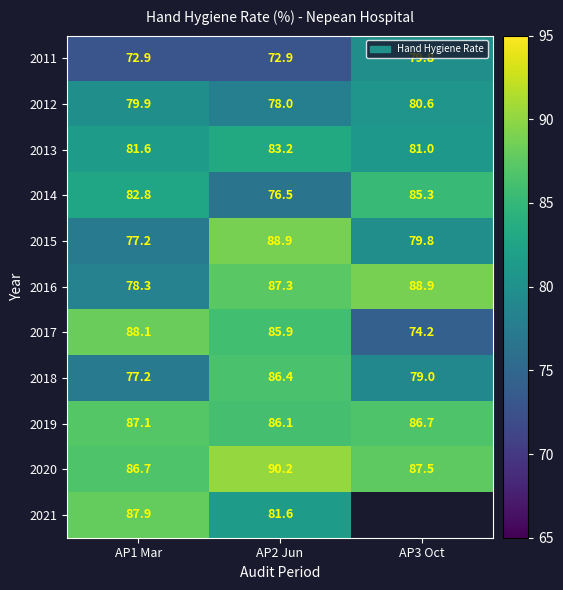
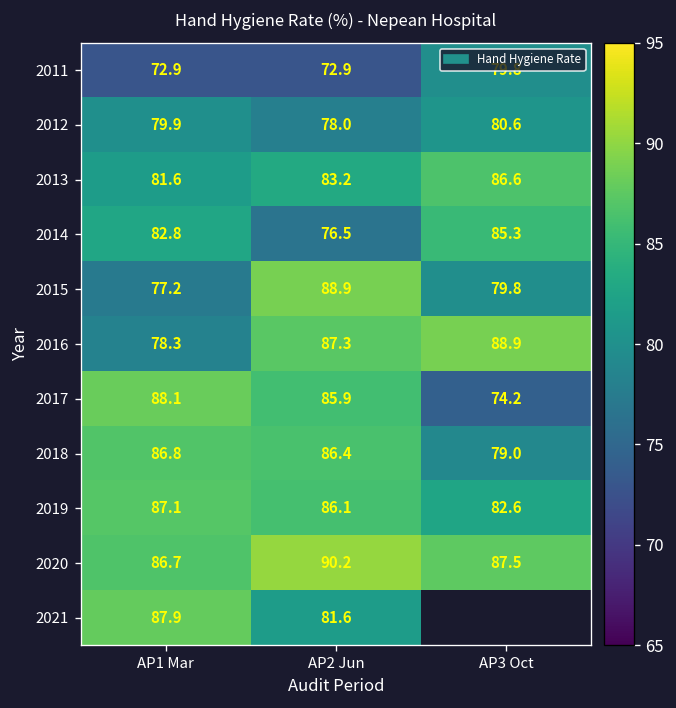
  {
    "2011": {
      "AP1 Mar": 72.9,
      "AP2 Jun": 72.9
    },
    "2012": {
      "AP1 Mar": 79.9,
      "AP2 Jun": 78.0,
      "AP3 Oct": 80.6
    },
    "2013": {
      "AP1 Mar": 81.6,
      "AP2 Jun": 83.2,
-     "AP3 Oct": 81.0
+     "AP3 Oct": 86.6
    },
    "2014": {
      "AP1 Mar": 82.8,
      "AP2 Jun": 76.5,
      "AP3 Oct": 85.3
    },
    "2015": {
      "AP1 Mar": 77.2,
      "AP2 Jun": 88.9,
      "AP3 Oct": 79.8
    },
    "2016": {
      "AP1 Mar": 78.3,
      "AP2 Jun": 87.3,
      "AP3 Oct": 88.9
    },
    "2017": {
      "AP1 Mar": 88.1,
      "AP2 Jun": 85.9,
      "AP3 Oct": 74.2
    },
    "2018": {
-     "AP1 Mar": 77.2,
+     "AP1 Mar": 86.8,
      "AP2 Jun": 86.4,
      "AP3 Oct": 79.0
    },
    "2019": {
      "AP1 Mar": 87.1,
      "AP2 Jun": 86.1,
-     "AP3 Oct": 86.7
+     "AP3 Oct": 82.6
    },
    "2020": {
      "AP1 Mar": 86.7,
      "AP2 Jun": 90.2,
      "AP3 Oct": 87.5
    },
    "2021": {
      "AP1 Mar": 87.9,
      "AP2 Jun": 81.6
    }
  }
